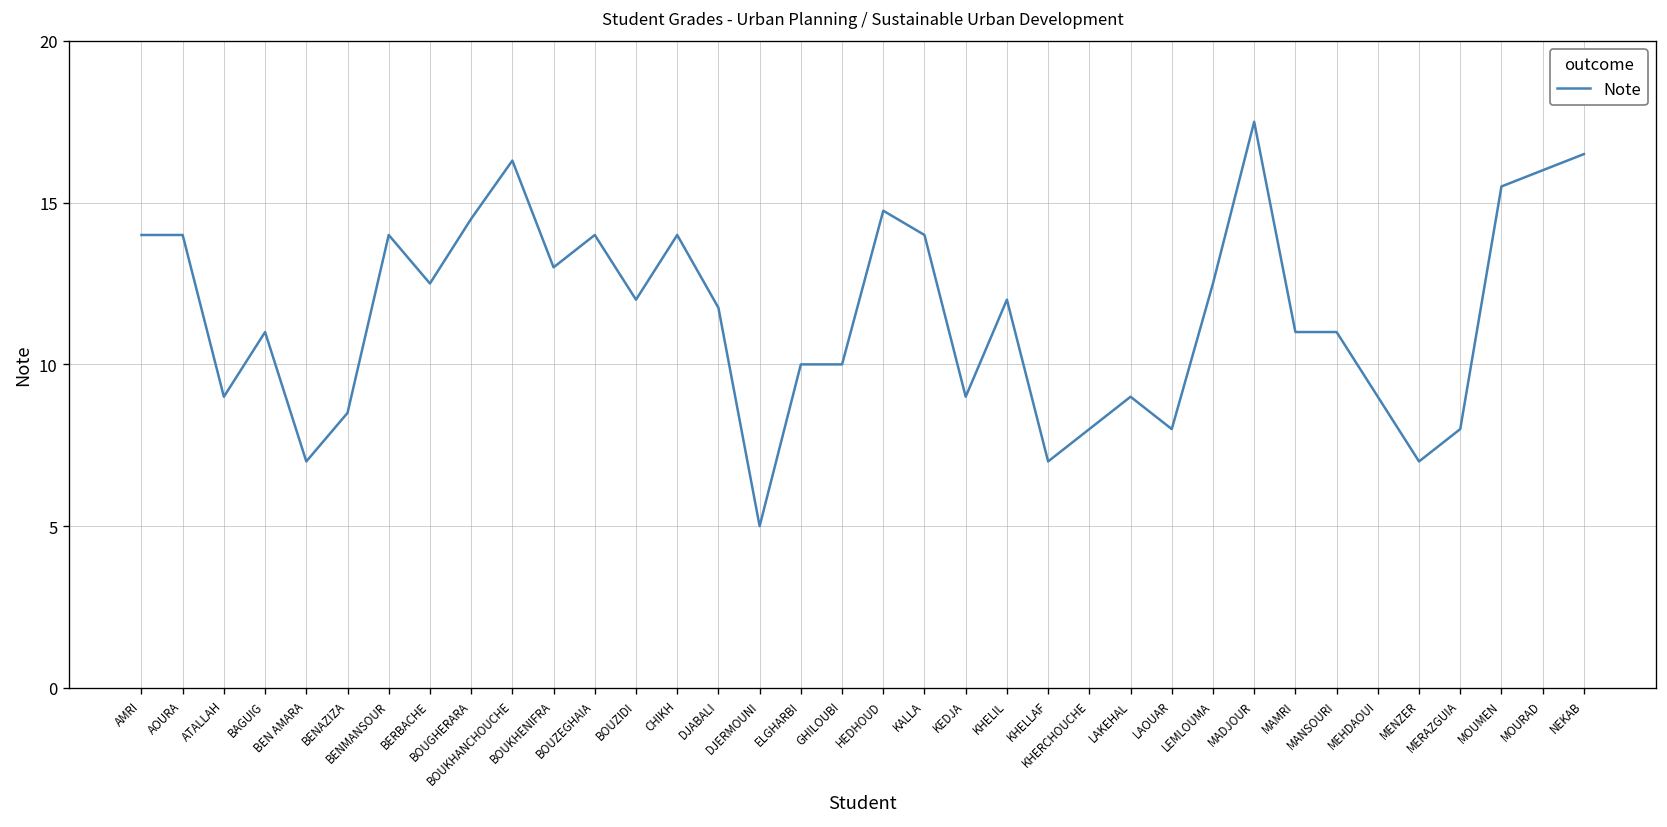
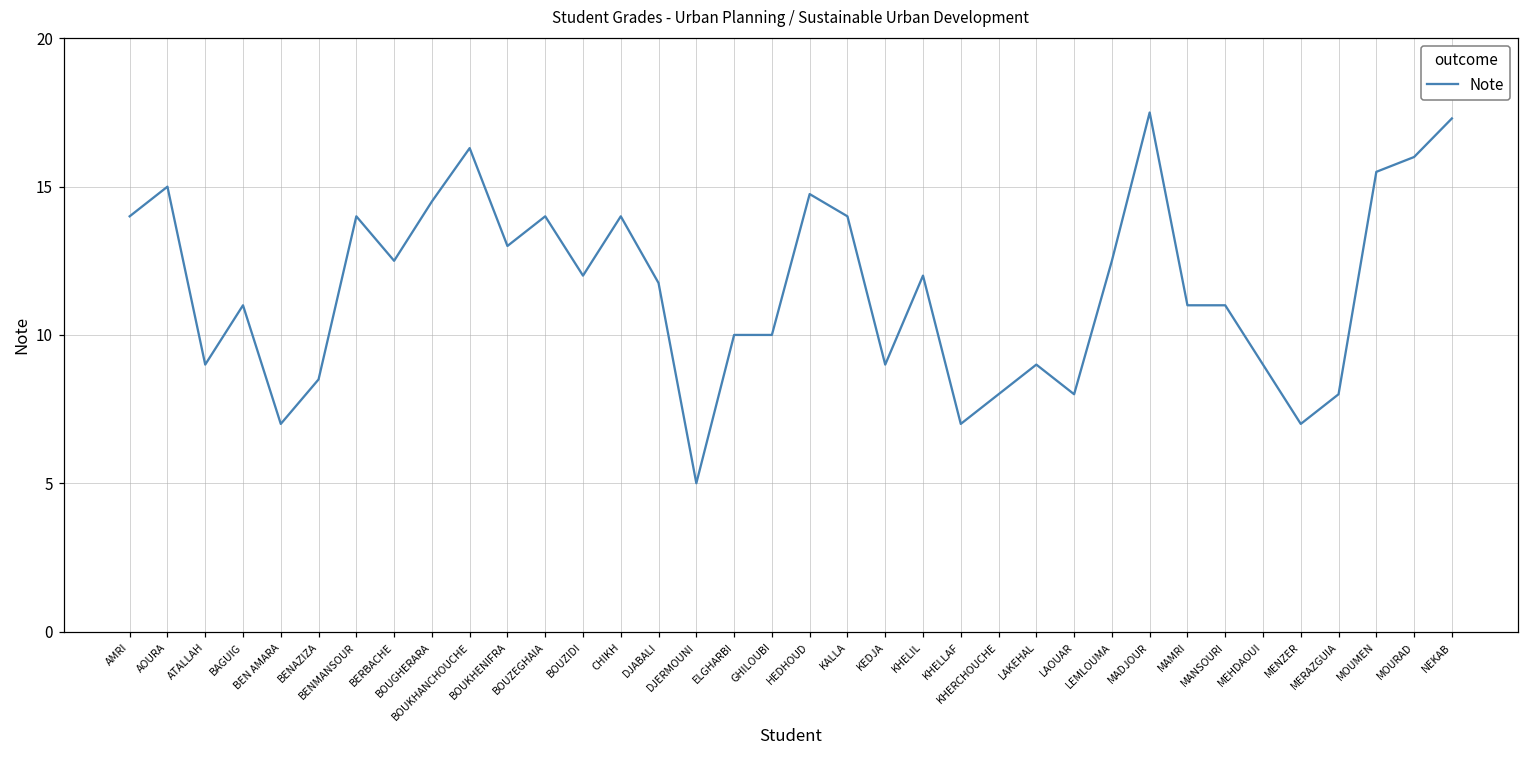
  {
    "AMRI": 14.0,
-   "AOURA": 14,
+   "AOURA": 15,
    "ATALLAH": 9.0,
    "BAGUIG": 11.0,
    "BEN AMARA": 7.0,
    "BENAZIZA": 8.5,
    "BENMANSOUR": 14.0,
    "BERBACHE": 12.5,
    "BOUGHERARA": 14.5,
    "BOUKHANCHOUCHE": 16.3,
    "BOUKHENIFRA": 13.0,
    "BOUZEGHAIA": 14.0,
    "BOUZIDI": 12.0,
    "CHIKH": 14.0,
    "DJABALI": 11.8,
    "DJERMOUNI": 5.0,
    "ELGHARBI": 10.0,
    "GHILOUBI": 10.0,
    "HEDHOUD": 14.8,
    "KALLA": 14.0,
    "KEDJA": 9.0,
    "KHELIL": 12.0,
    "KHELLAF": 7.0,
    "KHERCHOUCHE": 8.0,
    "LAKEHAL": 9.0,
    "LAOUAR": 8.0,
    "LEMLOUMA": 12.5,
    "MADJOUR": 17.5,
    "MAMRI": 11.0,
    "MANSOURI": 11.0,
    "MEHDAOUI": 9.0,
    "MENZER": 7.0,
    "MERAZGUIA": 8.0,
    "MOUMEN": 15.5,
    "MOURAD": 16.0,
-   "NEKAB": 16.5
+   "NEKAB": 17.3
  }
